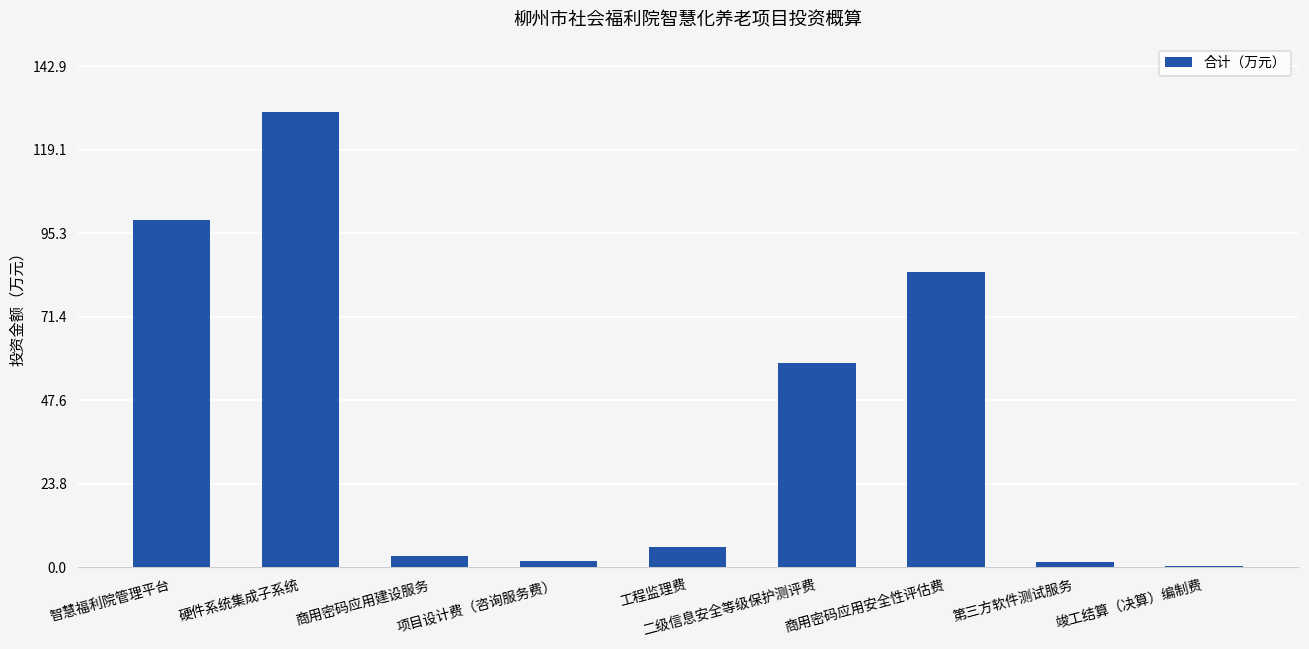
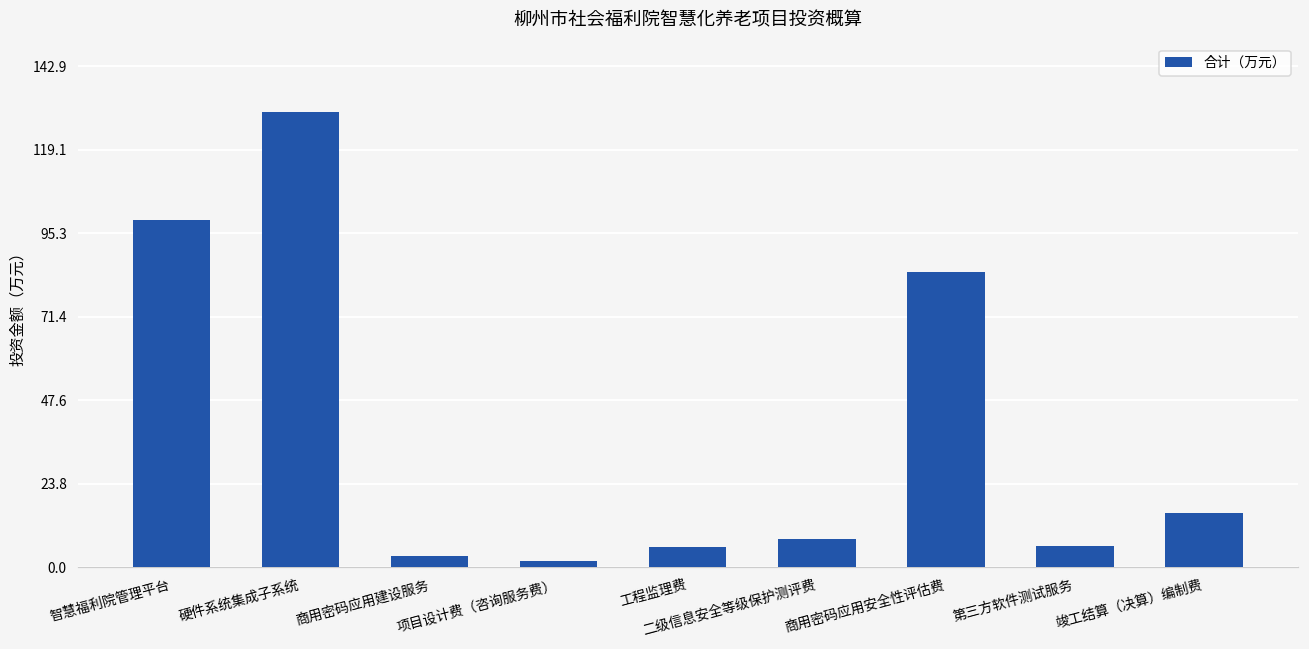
  {
    "智慧福利院管理平台": 99,
    "硬件系统集成子系统": 130,
    "商用密码应用建设服务": 3,
    "项目设计费（咨询服务费）": 2,
    "工程监理费": 6,
-   "二级信息安全等级保护测评费": 58,
+   "二级信息安全等级保护测评费": 8,
    "商用密码应用安全性评估费": 84,
-   "第三方软件测试服务": 1,
-   "竣工结算（决算）编制费": 0
+   "第三方软件测试服务": 6,
+   "竣工结算（决算）编制费": 15
  }
